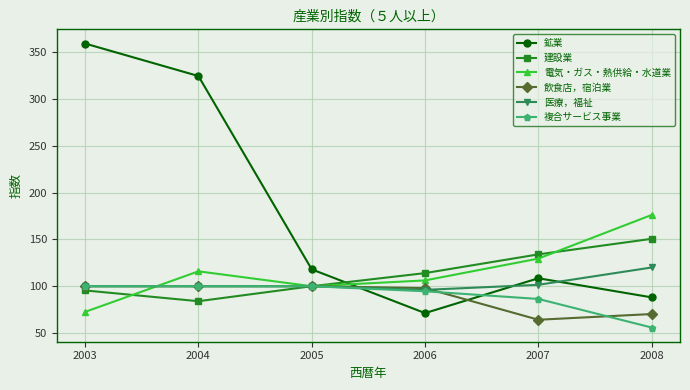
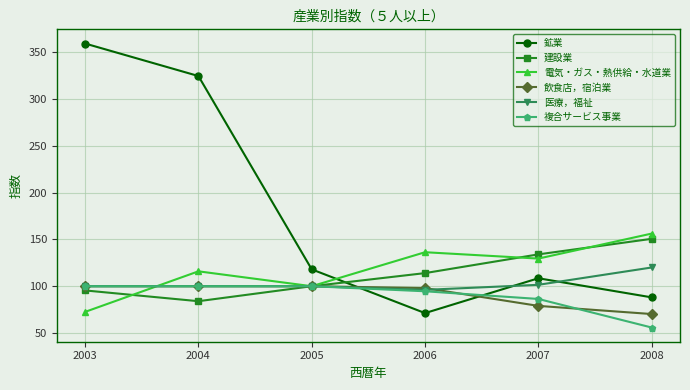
  {
    "鉱業": {
      "2003": 360,
      "2004": 320,
      "2005": 120,
      "2006": 70,
      "2007": 110,
      "2008": 90
    },
    "電気・ガス・熱供給・水道業": {
      "2003": 70,
      "2004": 120,
-     "2006": 110,
+     "2006": 140,
      "2007": 130,
-     "2008": 180
+     "2008": 160
    },
    "飲食店，宿泊業": {
-     "2007": 60,
+     "2007": 80,
      "2008": 70
    }
  }
